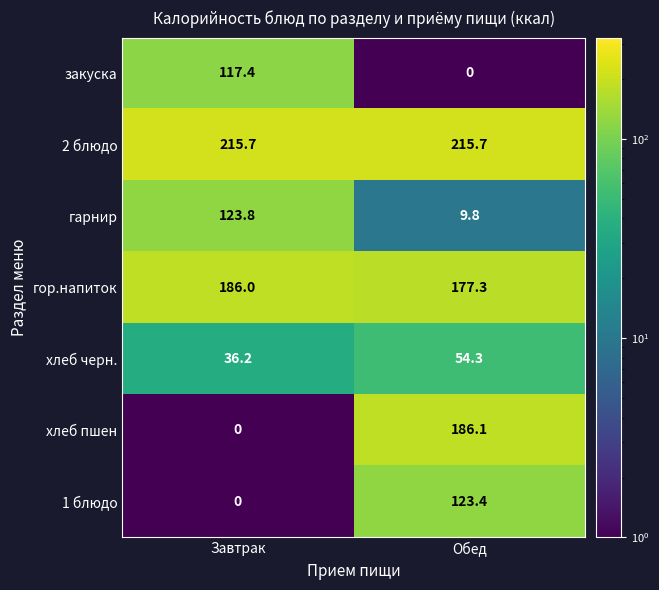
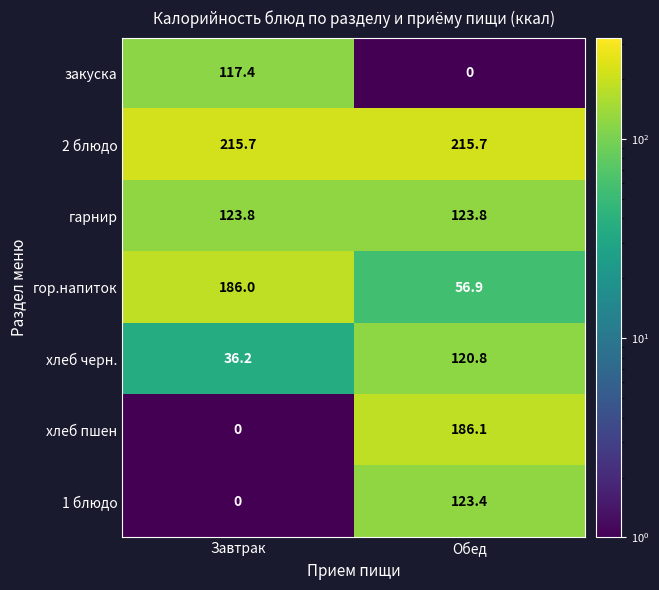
  {
    "закуска": {
      "Завтрак": 117.4,
      "Обед": 0
    },
    "2 блюдо": {
      "Завтрак": 215.7,
      "Обед": 215.7
    },
    "гарнир": {
      "Завтрак": 123.8,
-     "Обед": 9.8
+     "Обед": 123.8
    },
    "гор.напиток": {
      "Завтрак": 186.0,
-     "Обед": 177.3
+     "Обед": 56.9
    },
    "хлеб черн.": {
      "Завтрак": 36.2,
-     "Обед": 54.3
+     "Обед": 120.8
    },
    "хлеб пшен": {
      "Завтрак": 0,
      "Обед": 186.1
    },
    "1 блюдо": {
      "Завтрак": 0,
      "Обед": 123.4
    }
  }
